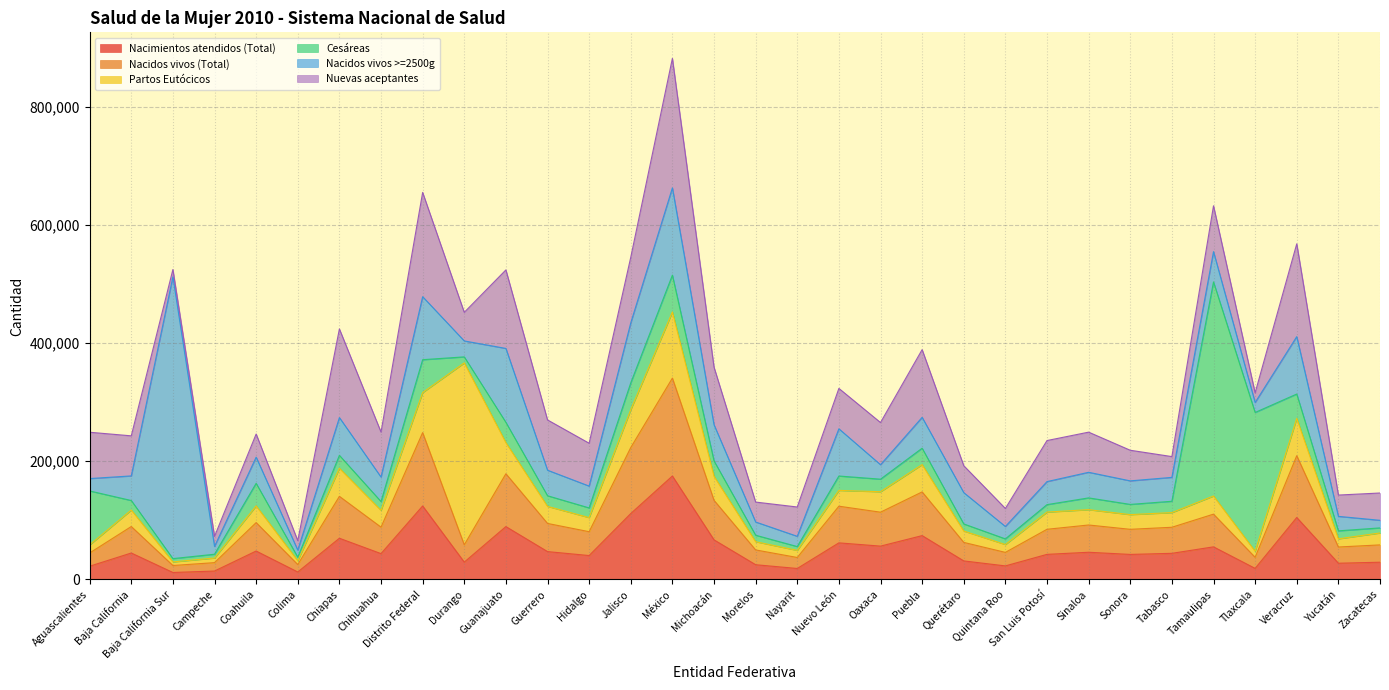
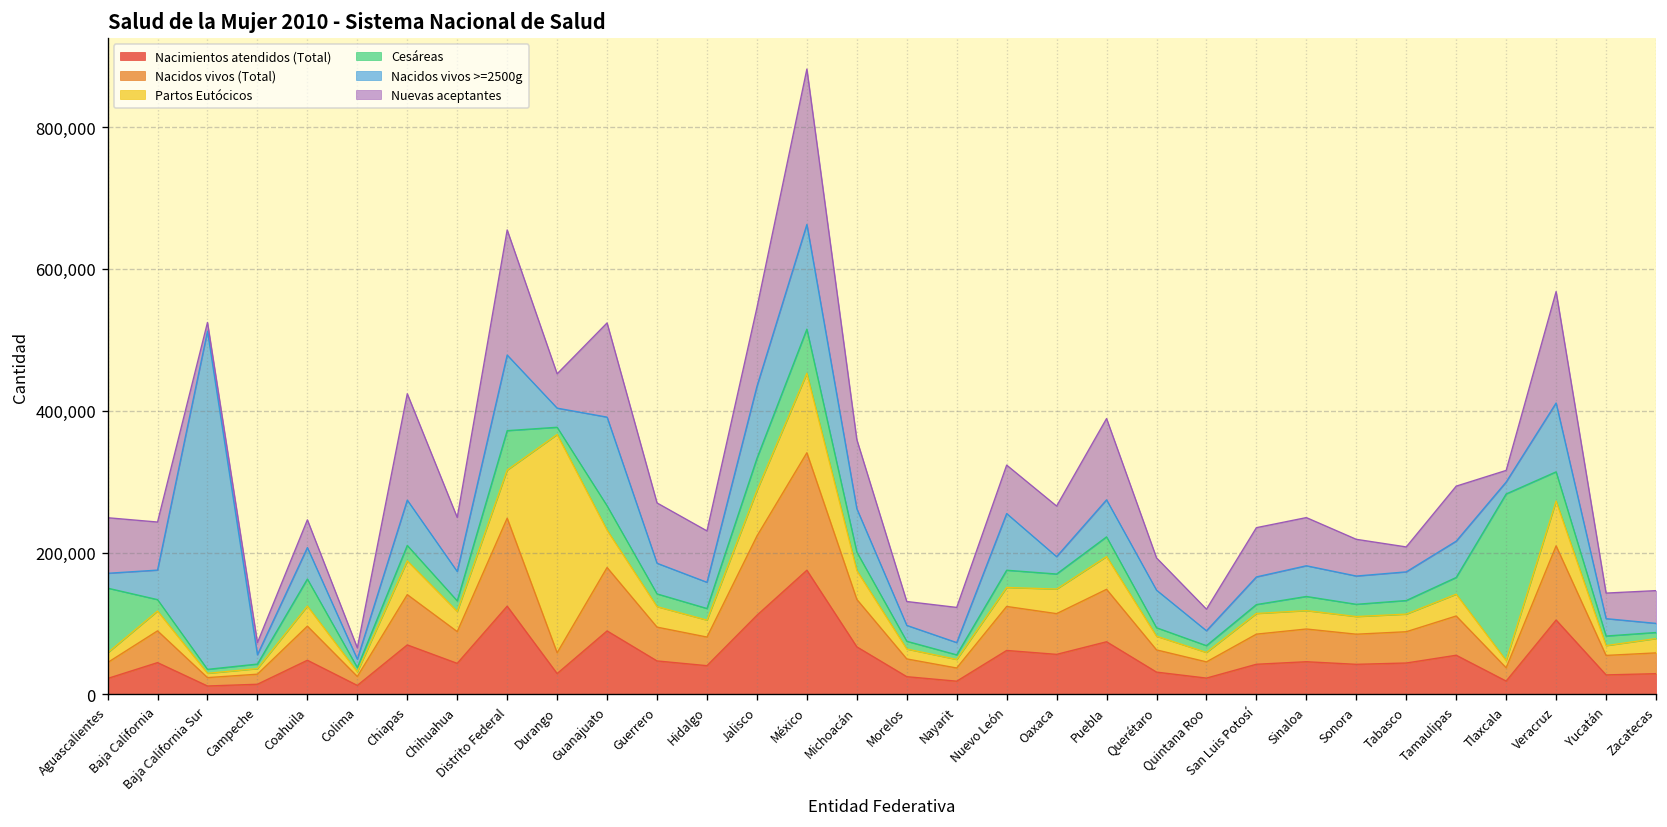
  {
    "Partos Eutócicos": {
      "Aguascalientes": "10,000",
      "Baja California": "30,000",
      "Baja California Sur": "10,000",
      "Campeche": "10,000",
      "Coahuila": "30,000",
      "Colima": "10,000",
      "Chiapas": "50,000",
      "Chihuahua": "30,000",
      "Distrito Federal": "70,000",
      "Durango": "310,000",
      "Guanajuato": "50,000",
      "Guerrero": "30,000",
      "Hidalgo": "20,000",
      "Jalisco": "60,000",
      "México": "110,000",
      "Michoacán": "40,000",
      "Morelos": "10,000",
      "Nayarit": "10,000",
      "Nuevo León": "30,000",
      "Oaxaca": "30,000",
      "Puebla": "50,000",
      "Querétaro": "20,000",
      "Quintana Roo": "10,000",
      "San Luis Potosí": "30,000",
      "Sinaloa": "30,000",
      "Sonora": "20,000",
      "Tabasco": "20,000",
      "Tamaulipas": "30,000",
      "Tlaxcala": "10,000",
      "Veracruz": "60,000",
      "Yucatán": "10,000",
      "Zacatecas": "20,000"
    },
    "Cesáreas": {
      "Aguascalientes": "90,000",
      "Baja California": "20,000",
      "Baja California Sur": "10,000",
      "Campeche": "10,000",
      "Coahuila": "40,000",
      "Colima": "10,000",
      "Chiapas": "20,000",
      "Chihuahua": "10,000",
      "Distrito Federal": "60,000",
      "Durango": "10,000",
      "Guanajuato": "30,000",
      "Guerrero": "20,000",
      "Hidalgo": "20,000",
      "Jalisco": "50,000",
      "México": "60,000",
      "Michoacán": "30,000",
      "Morelos": "10,000",
      "Nayarit": "10,000",
      "Nuevo León": "20,000",
      "Oaxaca": "20,000",
      "Puebla": "30,000",
      "Querétaro": "10,000",
      "Quintana Roo": "10,000",
      "San Luis Potosí": "10,000",
      "Sinaloa": "20,000",
      "Sonora": "20,000",
      "Tabasco": "20,000",
-     "Tamaulipas": "360,000",
+     "Tamaulipas": "20,000",
      "Tlaxcala": "230,000",
      "Veracruz": "40,000",
      "Yucatán": "10,000",
      "Zacatecas": "10,000"
    },
    "Nacidos vivos >=2500g": {
      "Aguascalientes": "20,000",
      "Baja California": "40,000",
      "Baja California Sur": "480,000",
      "Campeche": "10,000",
      "Coahuila": "40,000",
      "Colima": "10,000",
      "Chiapas": "60,000",
      "Chihuahua": "40,000",
      "Distrito Federal": "110,000",
      "Durango": "30,000",
      "Guanajuato": "130,000",
      "Guerrero": "40,000",
      "Hidalgo": "40,000",
      "Jalisco": "100,000",
      "México": "150,000",
      "Michoacán": "60,000",
      "Morelos": "20,000",
      "Nayarit": "20,000",
      "Nuevo León": "80,000",
      "Oaxaca": "20,000",
      "Puebla": "50,000",
      "Querétaro": "50,000",
      "Quintana Roo": "20,000",
      "San Luis Potosí": "40,000",
      "Sinaloa": "40,000",
      "Sonora": "40,000",
      "Tabasco": "40,000",
      "Tamaulipas": "50,000",
      "Tlaxcala": "20,000",
      "Veracruz": "100,000",
      "Yucatán": "20,000",
      "Zacatecas": "10,000"
    },
    "Nuevas aceptantes": {
      "Aguascalientes": "80,000",
      "Baja California": "70,000",
      "Baja California Sur": "10,000",
      "Campeche": "20,000",
      "Coahuila": "40,000",
      "Colima": "20,000",
      "Chiapas": "150,000",
      "Chihuahua": "80,000",
      "Distrito Federal": "180,000",
      "Durango": "50,000",
      "Guanajuato": "130,000",
      "Guerrero": "90,000",
      "Hidalgo": "70,000",
      "Jalisco": "110,000",
      "México": "220,000",
      "Michoacán": "100,000",
      "Morelos": "30,000",
      "Nayarit": "50,000",
      "Nuevo León": "70,000",
      "Oaxaca": "70,000",
      "Puebla": "110,000",
      "Querétaro": "50,000",
      "Quintana Roo": "30,000",
      "San Luis Potosí": "70,000",
      "Sinaloa": "70,000",
      "Sonora": "50,000",
      "Tabasco": "40,000",
      "Tamaulipas": "80,000",
      "Tlaxcala": "20,000",
      "Veracruz": "160,000",
      "Yucatán": "40,000",
      "Zacatecas": "50,000"
    }
  }
